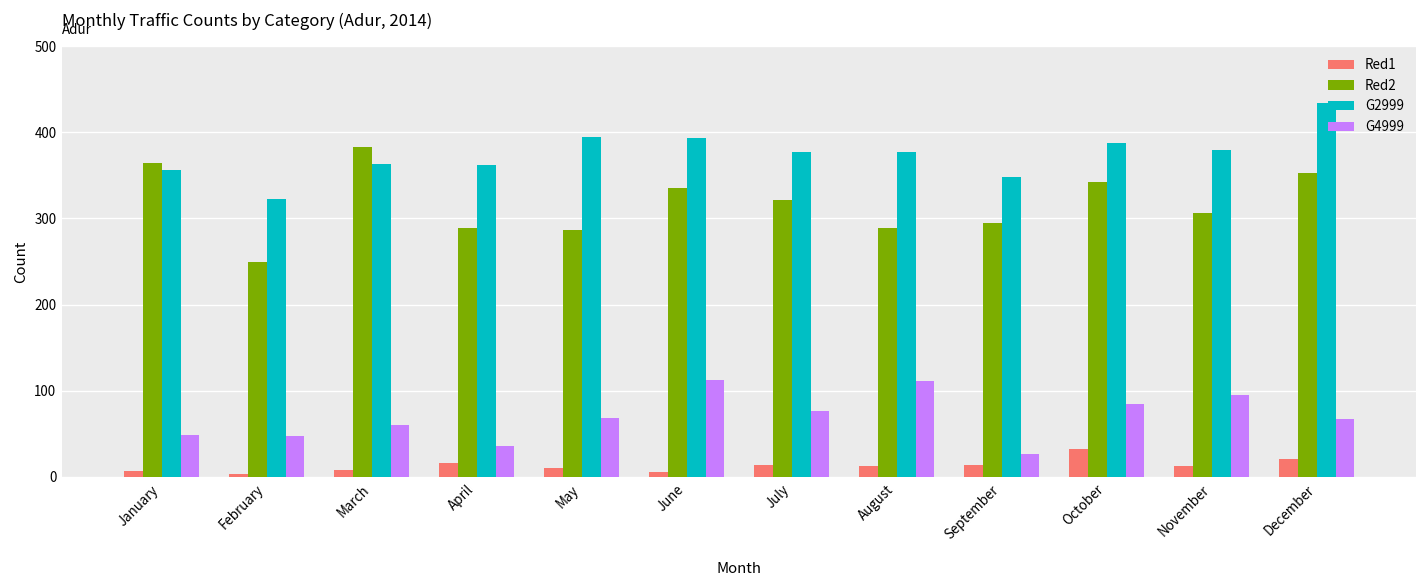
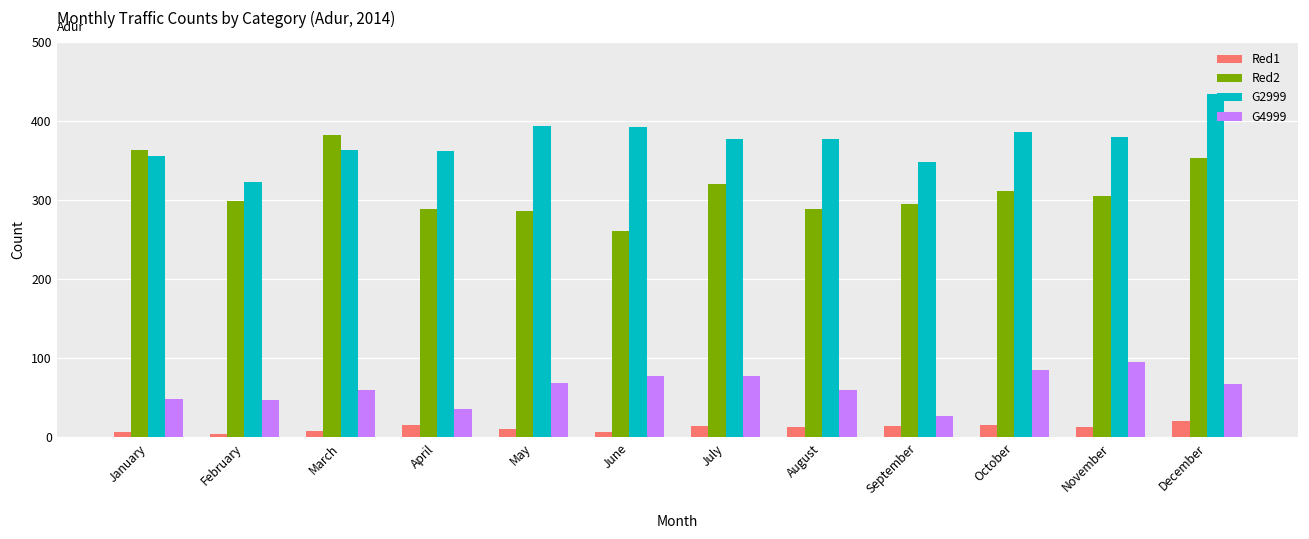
  {
    "Red1": {
      "January": 10,
      "February": 0,
      "March": 10,
      "April": 20,
      "May": 10,
      "June": 10,
      "July": 10,
      "August": 10,
      "September": 10,
-     "October": 30,
+     "October": 20,
      "November": 10,
      "December": 20
    },
    "Red2": {
      "January": 360,
-     "February": 250,
+     "February": 300,
      "March": 380,
      "April": 290,
      "May": 290,
-     "June": 340,
+     "June": 260,
      "July": 320,
      "August": 290,
      "September": 300,
-     "October": 340,
+     "October": 310,
      "November": 310,
      "December": 350
    },
    "G2999": {
      "January": 360,
      "February": 320,
      "March": 360,
      "April": 360,
      "May": 390,
      "June": 390,
      "July": 380,
      "August": 380,
      "September": 350,
      "October": 390,
      "November": 380,
      "December": 430
    },
    "G4999": {
      "January": 50,
      "February": 50,
      "March": 60,
      "April": 40,
      "May": 70,
-     "June": 110,
+     "June": 80,
      "July": 80,
-     "August": 110,
+     "August": 60,
      "September": 30,
      "October": 90,
      "November": 100,
      "December": 70
    }
  }
